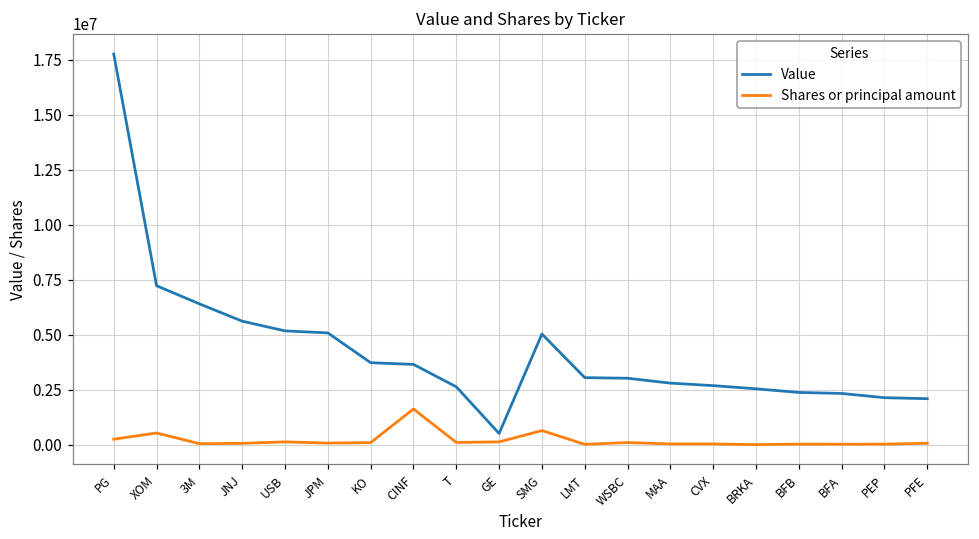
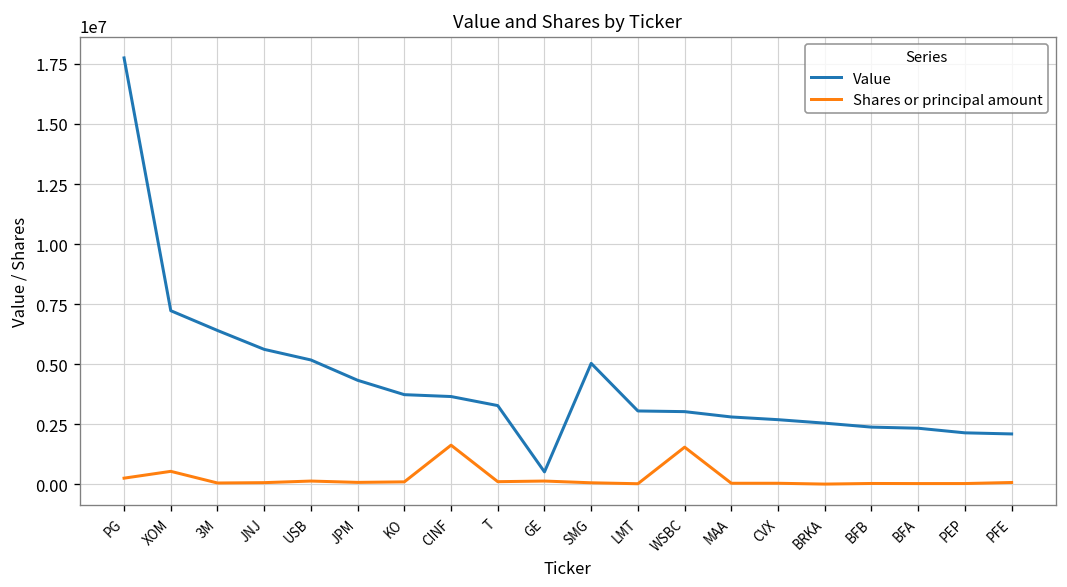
  {
    "Value": {
      "PG": 17800000,
      "XOM": 7200000,
      "3M": 6400000,
      "JNJ": 5600000,
      "USB": 5200000,
-     "JPM": 5100000,
+     "JPM": 4300000,
      "KO": 3700000,
      "CINF": 3600000,
-     "T": 2600000,
+     "T": 3300000,
      "GE": 500000,
      "SMG": 5000000,
      "LMT": 3000000,
      "WSBC": 3000000,
      "MAA": 2800000,
      "CVX": 2700000,
      "BRKA": 2500000,
      "BFB": 2400000,
      "BFA": 2300000,
      "PEP": 2100000,
      "PFE": 2100000
    },
    "Shares or principal amount": {
      "PG": 200000,
      "XOM": 500000,
      "3M": 0,
      "JNJ": 100000,
      "USB": 100000,
      "JPM": 100000,
      "KO": 100000,
      "CINF": 1600000,
      "T": 100000,
      "GE": 100000,
-     "SMG": 600000,
+     "SMG": 100000,
      "LMT": 0,
-     "WSBC": 100000,
+     "WSBC": 1500000,
      "MAA": 0,
      "CVX": 0,
      "BRKA": 0,
      "BFB": 0,
      "BFA": 0,
      "PEP": 0,
      "PFE": 100000
    }
  }
